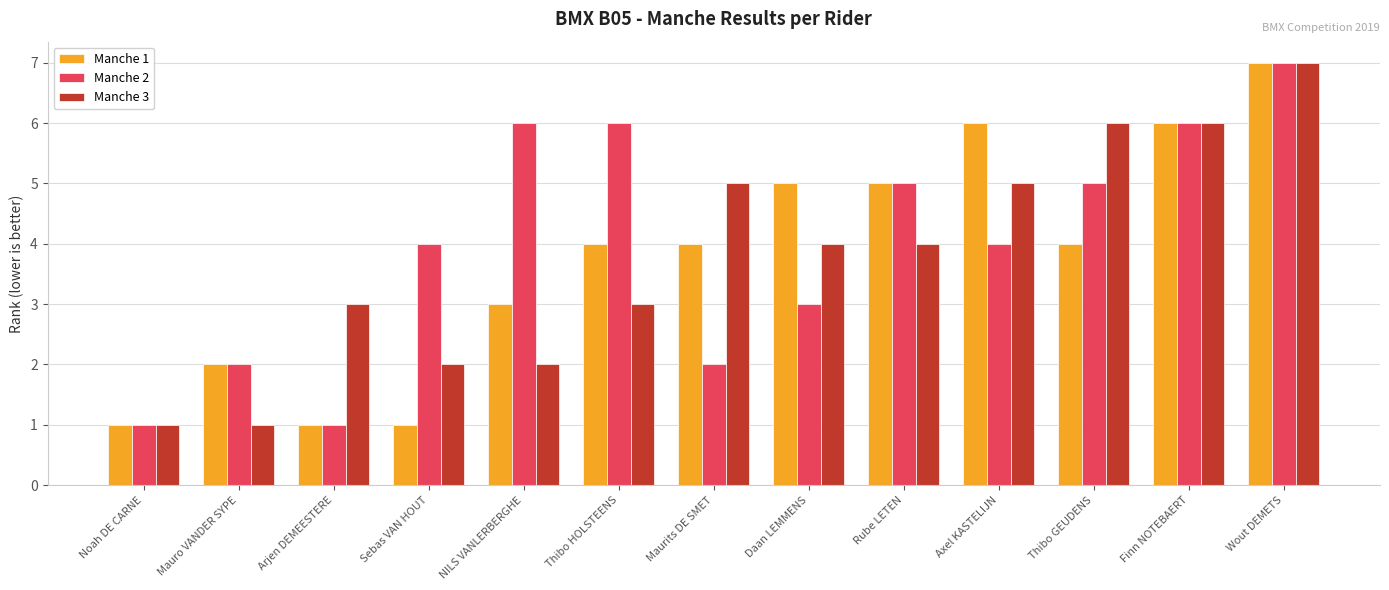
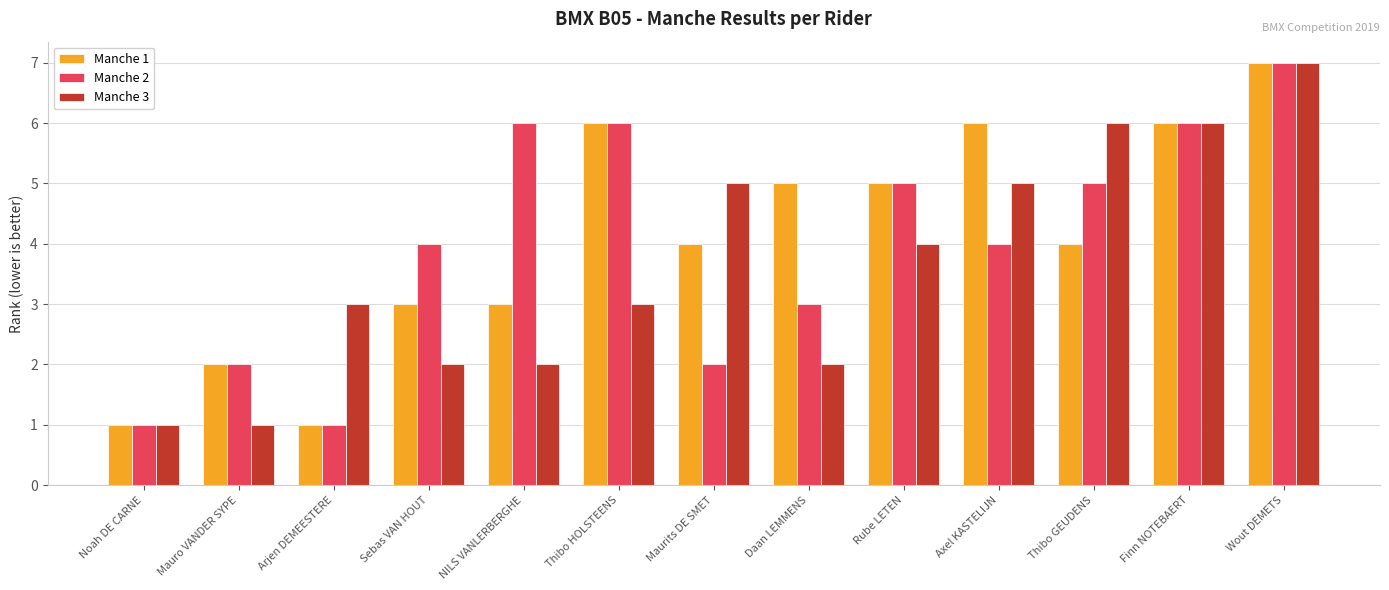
  {
    "Manche 1": {
      "Noah DE CARNE": 1,
      "Mauro VANDER SYPE": 2,
      "Arjen DEMEESTERE": 1,
-     "Sebas VAN HOUT": 1,
+     "Sebas VAN HOUT": 3,
      "NILS VANLERBERGHE": 3,
-     "Thibo HOLSTEENS": 4,
+     "Thibo HOLSTEENS": 6,
      "Maurits DE SMET": 4,
      "Daan LEMMENS": 5,
      "Rube LETEN": 5,
      "Axel KASTELIJN": 6,
      "Thibo GEUDENS": 4,
      "Finn NOTEBAERT": 6,
      "Wout DEMETS": 7
    },
    "Manche 2": {
      "Noah DE CARNE": 1,
      "Mauro VANDER SYPE": 2,
      "Arjen DEMEESTERE": 1,
      "Sebas VAN HOUT": 4,
      "NILS VANLERBERGHE": 6,
      "Thibo HOLSTEENS": 6,
      "Maurits DE SMET": 2,
      "Daan LEMMENS": 3,
      "Rube LETEN": 5,
      "Axel KASTELIJN": 4,
      "Thibo GEUDENS": 5,
      "Finn NOTEBAERT": 6,
      "Wout DEMETS": 7
    },
    "Manche 3": {
      "Noah DE CARNE": 1,
      "Mauro VANDER SYPE": 1,
      "Arjen DEMEESTERE": 3,
      "Sebas VAN HOUT": 2,
      "NILS VANLERBERGHE": 2,
      "Thibo HOLSTEENS": 3,
      "Maurits DE SMET": 5,
-     "Daan LEMMENS": 4,
+     "Daan LEMMENS": 2,
      "Rube LETEN": 4,
      "Axel KASTELIJN": 5,
      "Thibo GEUDENS": 6,
      "Finn NOTEBAERT": 6,
      "Wout DEMETS": 7
    }
  }
